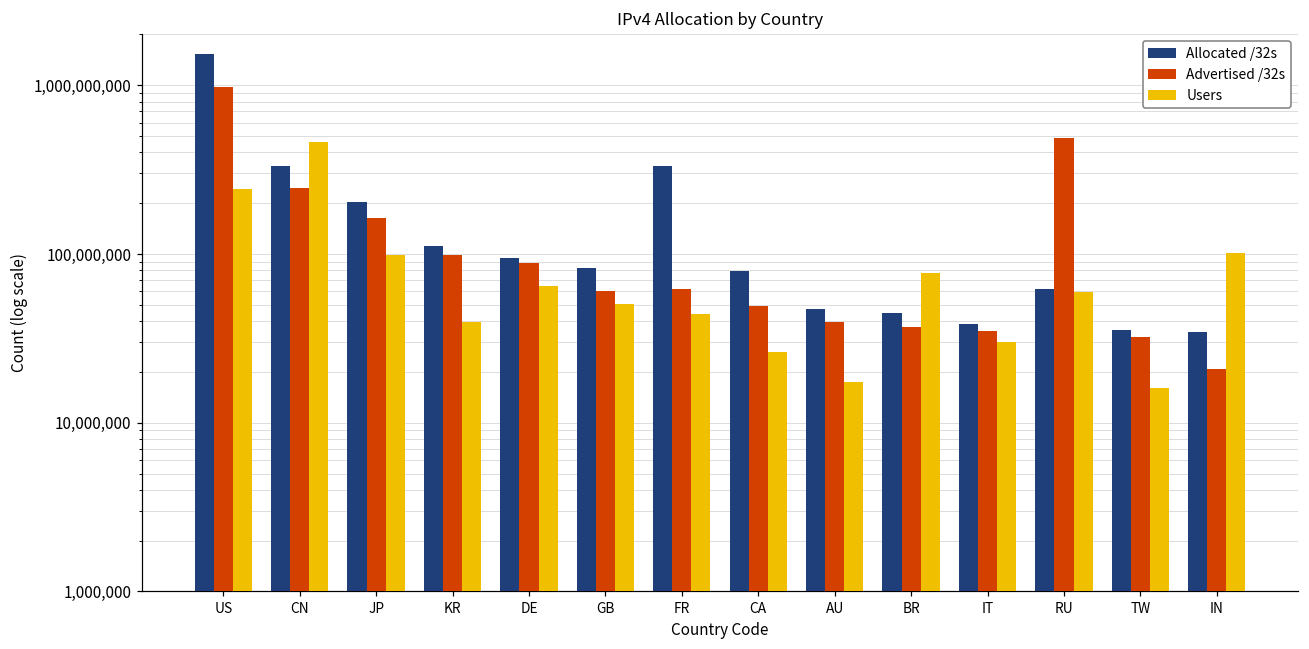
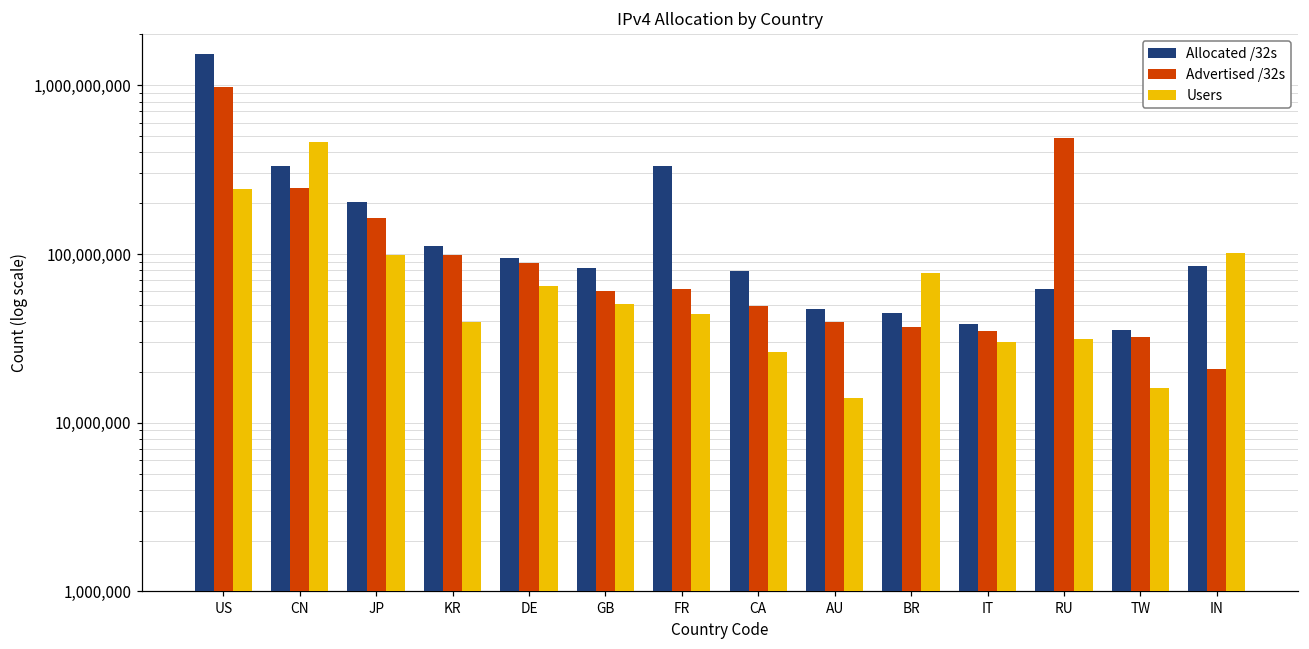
  {
    "Allocated /32s": {
      "US": "1,500,000,000",
      "CN": "330,000,000",
      "JP": "200,000,000",
      "KR": "110,000,000",
      "DE": "100,000,000",
      "GB": "80,000,000",
      "FR": "330,000,000",
      "CA": "80,000,000",
      "AU": "48,000,000",
      "BR": "44,000,000",
      "IT": "38,000,000",
      "RU": "62,000,000",
      "TW": "35,000,000",
-     "IN": "35,000,000"
+     "IN": "80,000,000"
    },
    "Advertised /32s": {
      "US": "1,000,000,000",
      "CN": "250,000,000",
      "JP": "160,000,000",
      "KR": "100,000,000",
      "DE": "90,000,000",
      "GB": "60,000,000",
      "FR": "62,000,000",
      "CA": "49,000,000",
      "AU": "40,000,000",
      "BR": "37,000,000",
      "IT": "35,000,000",
      "RU": "490,000,000",
      "TW": "32,000,000",
      "IN": "21,000,000"
    },
    "Users": {
      "US": "240,000,000",
      "CN": "460,000,000",
      "JP": "100,000,000",
      "KR": "40,000,000",
      "DE": "65,000,000",
      "GB": "51,000,000",
      "FR": "44,000,000",
      "CA": "26,000,000",
-     "AU": "17,000,000",
+     "AU": "14,000,000",
      "BR": "80,000,000",
      "IT": "30,000,000",
-     "RU": "59,000,000",
+     "RU": "32,000,000",
      "TW": "16,000,000",
      "IN": "100,000,000"
    }
  }
